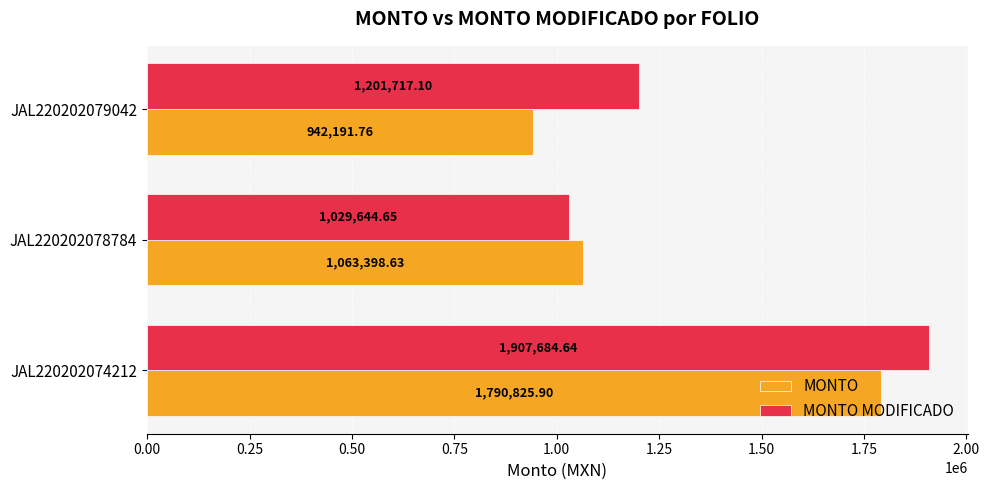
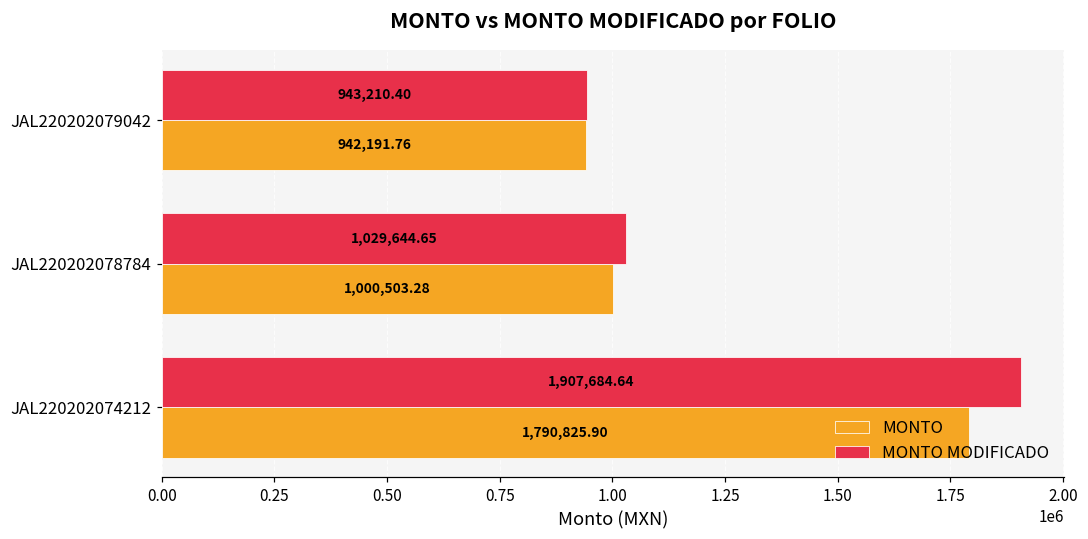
  {
    "MONTO": {
      "JAL220202079042": "942,191.76",
-     "JAL220202078784": "1,063,398.63",
+     "JAL220202078784": "1,000,503.28",
      "JAL220202074212": "1,790,825.90"
    },
    "MONTO MODIFICADO": {
-     "JAL220202079042": "1,201,717.10",
+     "JAL220202079042": "943,210.40",
      "JAL220202078784": "1,029,644.65",
      "JAL220202074212": "1,907,684.64"
    }
  }
